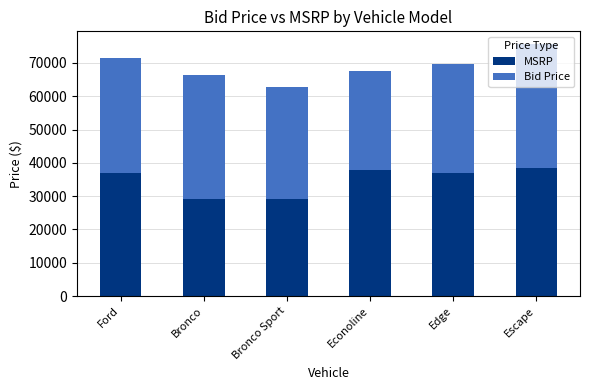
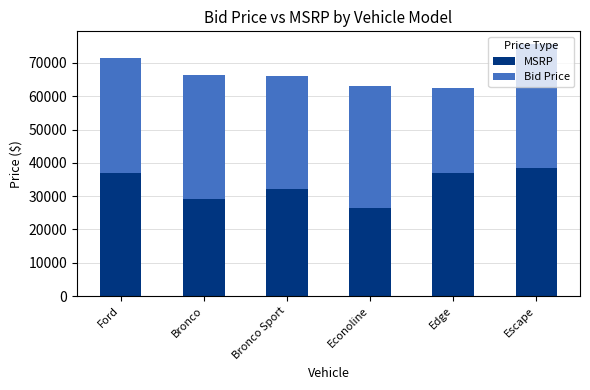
  {
    "MSRP": {
      "Ford": 37000,
      "Bronco": 29000,
-     "Bronco Sport": 29000,
-     "Econoline": 38000,
+     "Bronco Sport": 32000,
+     "Econoline": 26000,
      "Edge": 37000,
      "Escape": 39000
    },
    "Bid Price": {
      "Ford": 34000,
      "Bronco": 37000,
      "Bronco Sport": 34000,
-     "Econoline": 30000,
-     "Edge": 33000
+     "Econoline": 37000,
+     "Edge": 26000
    }
  }
